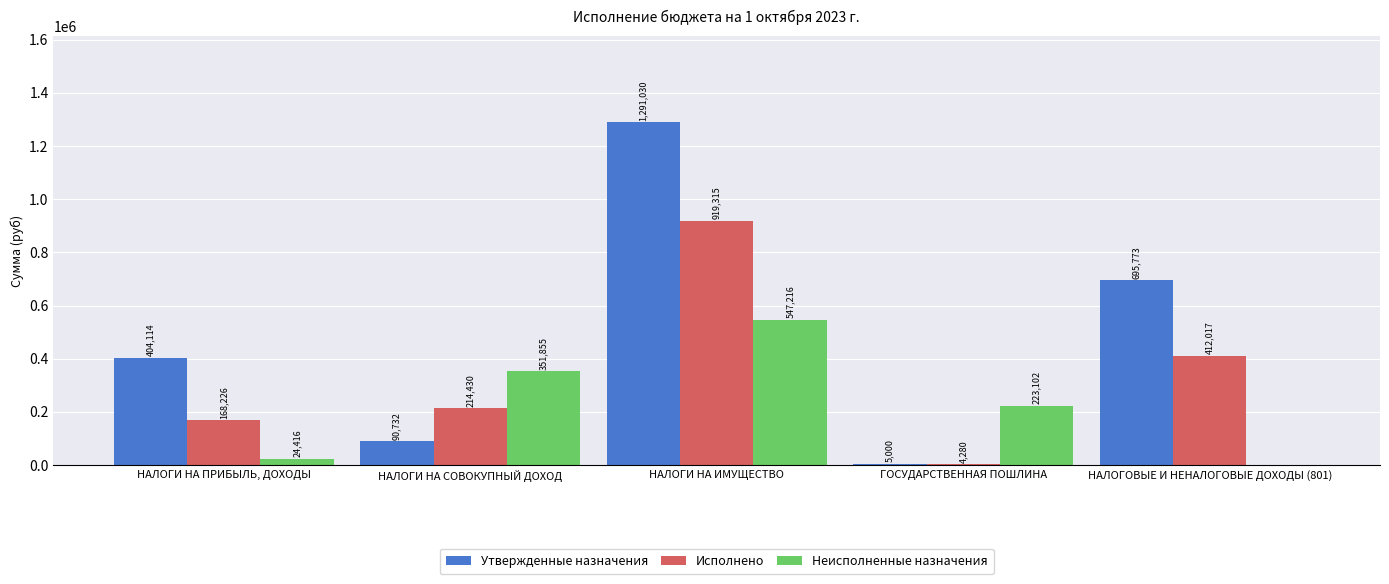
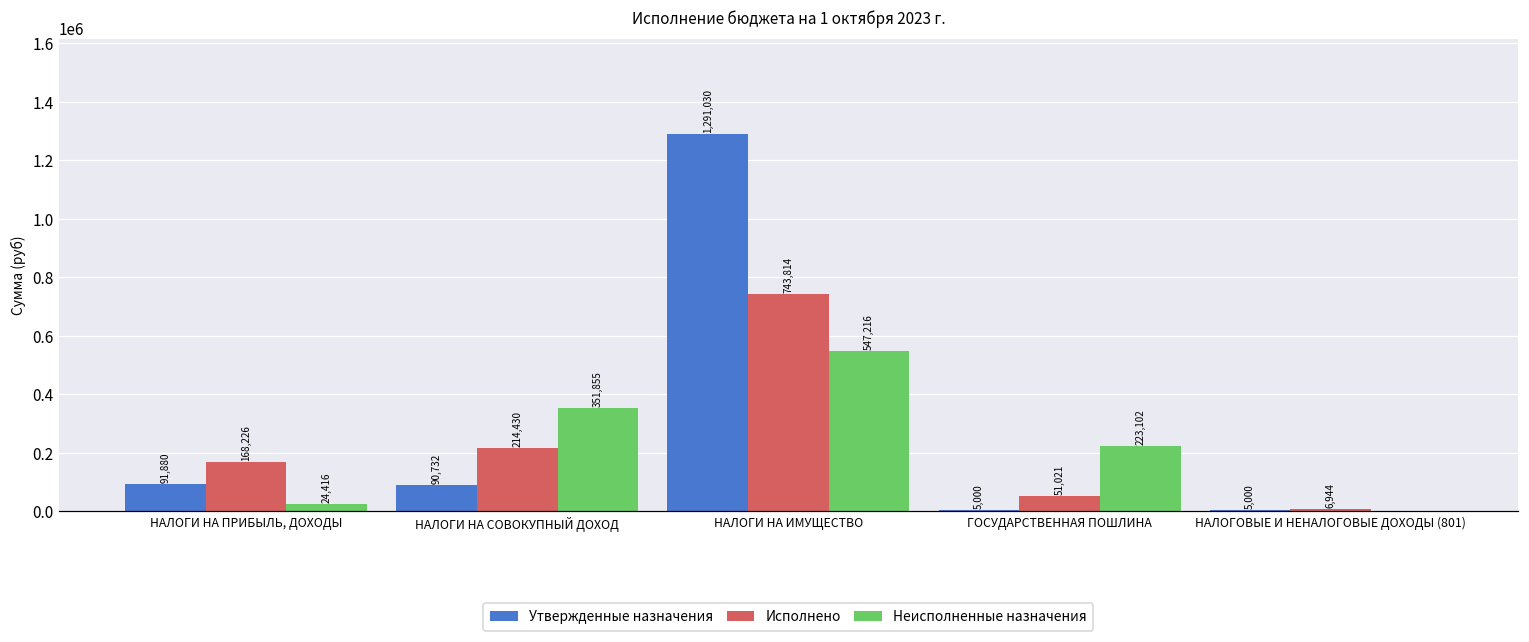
  {
    "Утвержденные назначения": {
-     "НАЛОГИ НА ПРИБЫЛЬ, ДОХОДЫ": "404,114",
+     "НАЛОГИ НА ПРИБЫЛЬ, ДОХОДЫ": "91,880",
      "НАЛОГИ НА СОВОКУПНЫЙ ДОХОД": "90,732",
      "НАЛОГИ НА ИМУЩЕСТВО": "1,291,030",
      "ГОСУДАРСТВЕННАЯ ПОШЛИНА": "5,000",
-     "НАЛОГОВЫЕ И НЕНАЛОГОВЫЕ ДОХОДЫ (801)": "695,773"
+     "НАЛОГОВЫЕ И НЕНАЛОГОВЫЕ ДОХОДЫ (801)": "5,000"
    },
    "Исполнено": {
      "НАЛОГИ НА ПРИБЫЛЬ, ДОХОДЫ": "168,226",
      "НАЛОГИ НА СОВОКУПНЫЙ ДОХОД": "214,430",
-     "НАЛОГИ НА ИМУЩЕСТВО": "919,315",
-     "ГОСУДАРСТВЕННАЯ ПОШЛИНА": "4,280",
-     "НАЛОГОВЫЕ И НЕНАЛОГОВЫЕ ДОХОДЫ (801)": "412,017"
+     "НАЛОГИ НА ИМУЩЕСТВО": "743,814",
+     "ГОСУДАРСТВЕННАЯ ПОШЛИНА": "51,021",
+     "НАЛОГОВЫЕ И НЕНАЛОГОВЫЕ ДОХОДЫ (801)": "6,944"
    },
    "Неисполненные назначения": {
      "НАЛОГИ НА ПРИБЫЛЬ, ДОХОДЫ": "24,416",
      "НАЛОГИ НА СОВОКУПНЫЙ ДОХОД": "351,855",
      "НАЛОГИ НА ИМУЩЕСТВО": "547,216",
      "ГОСУДАРСТВЕННАЯ ПОШЛИНА": "223,102"
    }
  }
